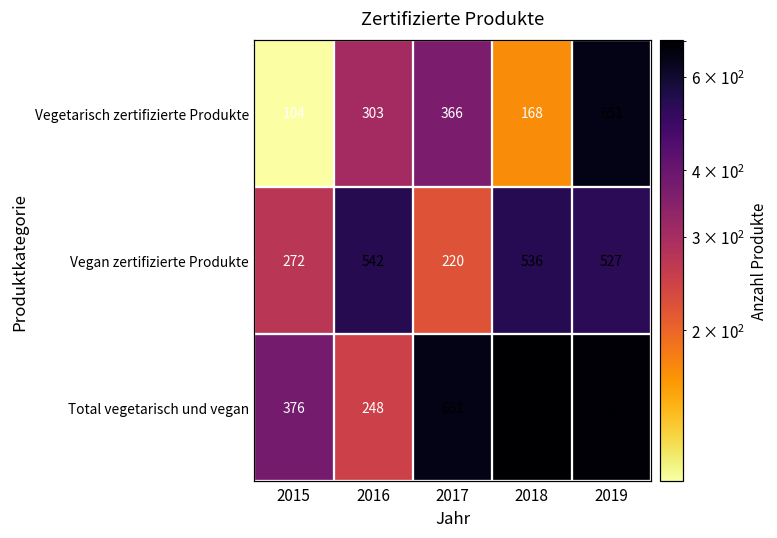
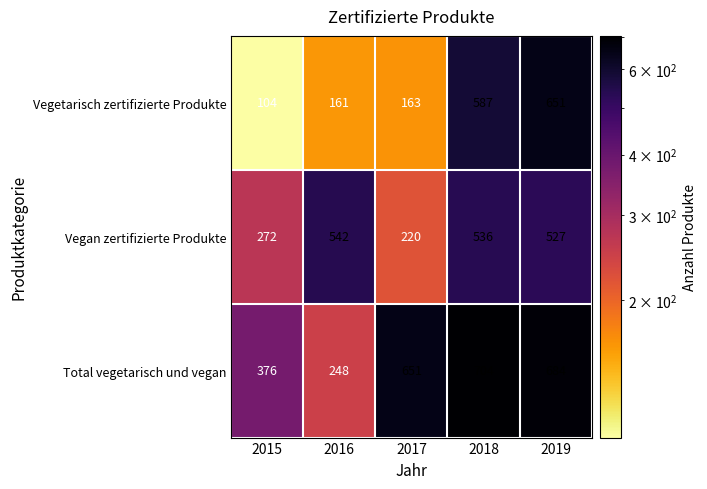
  {
    "Vegetarisch zertifizierte Produkte": {
      "2015": 104,
-     "2016": 303,
-     "2017": 366,
-     "2018": 168
+     "2016": 161,
+     "2017": 163,
+     "2018": 587
    },
    "Vegan zertifizierte Produkte": {
      "2015": 272,
      "2016": 542,
      "2017": 220,
      "2018": 536,
      "2019": 527
    },
    "Total vegetarisch und vegan": {
      "2015": 376,
      "2016": 248
    }
  }
